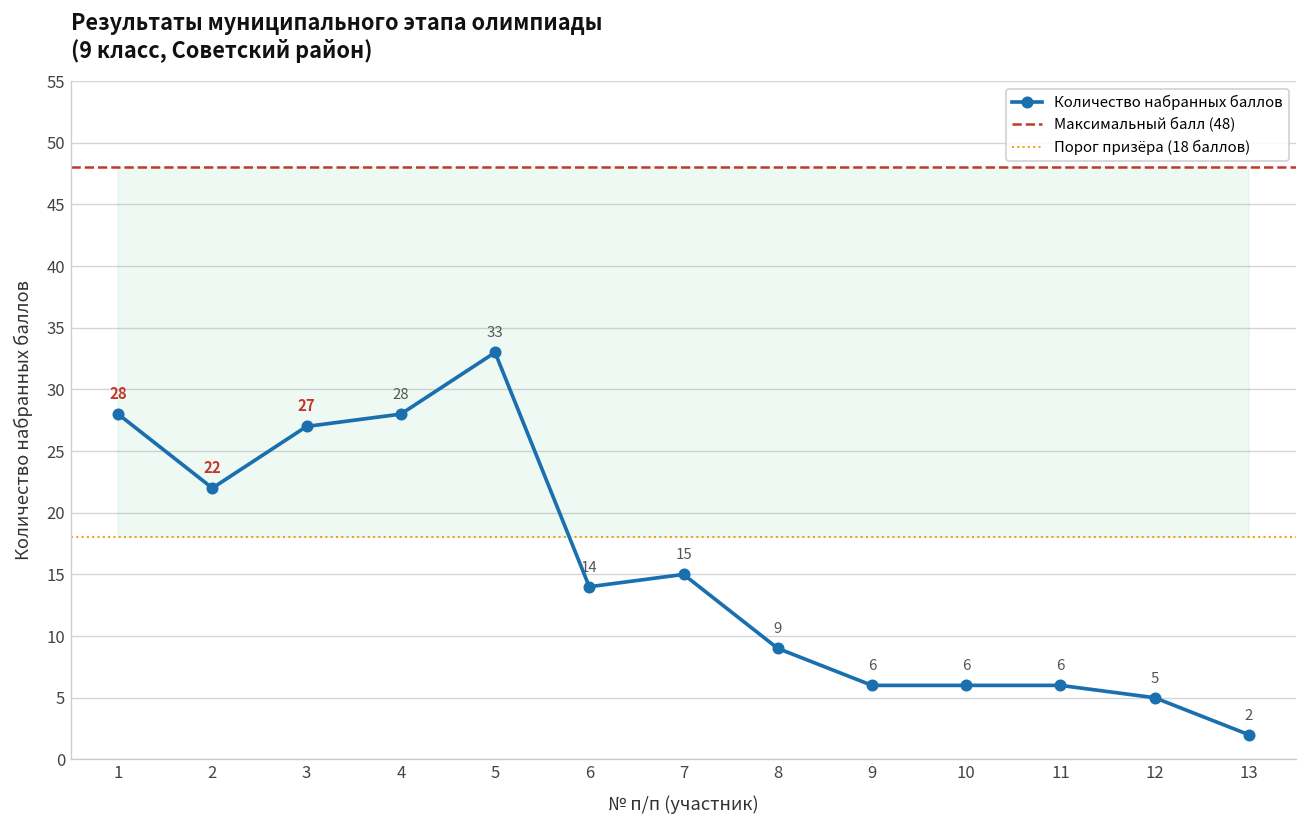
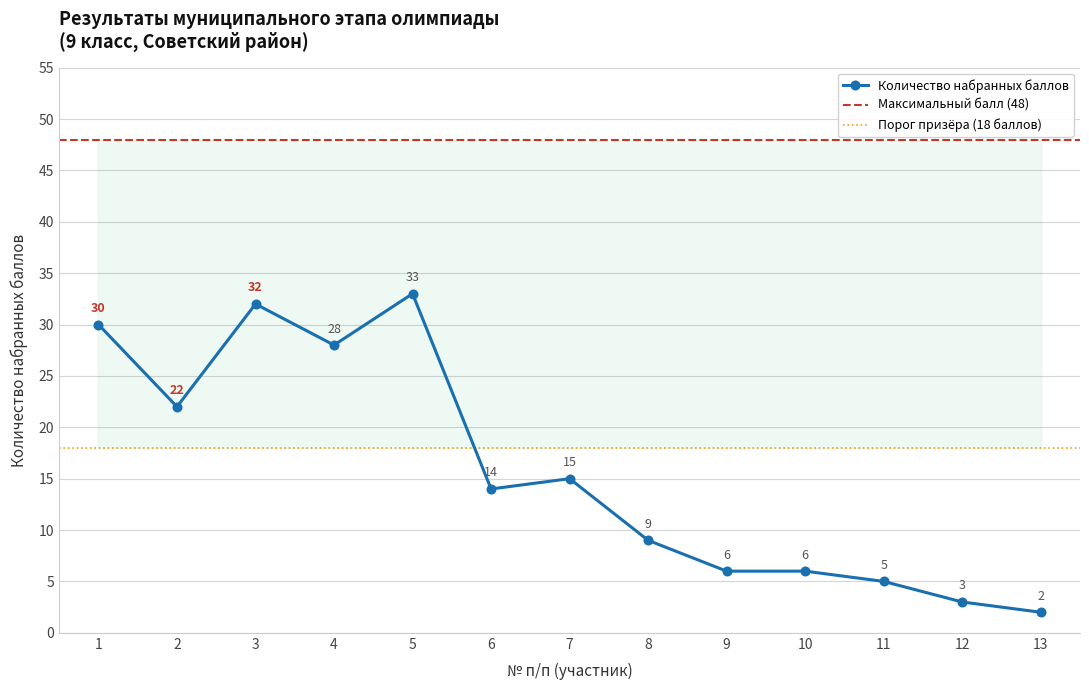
  {
    "Количество набранных баллов": {
-     "1": 28,
+     "1": 30,
      "2": 22,
-     "3": 27,
+     "3": 32,
      "4": 28,
      "5": 33,
      "6": 14,
      "7": 15,
      "8": 9,
      "9": 6,
      "10": 6,
-     "11": 6,
-     "12": 5,
+     "11": 5,
+     "12": 3,
      "13": 2
    }
  }
